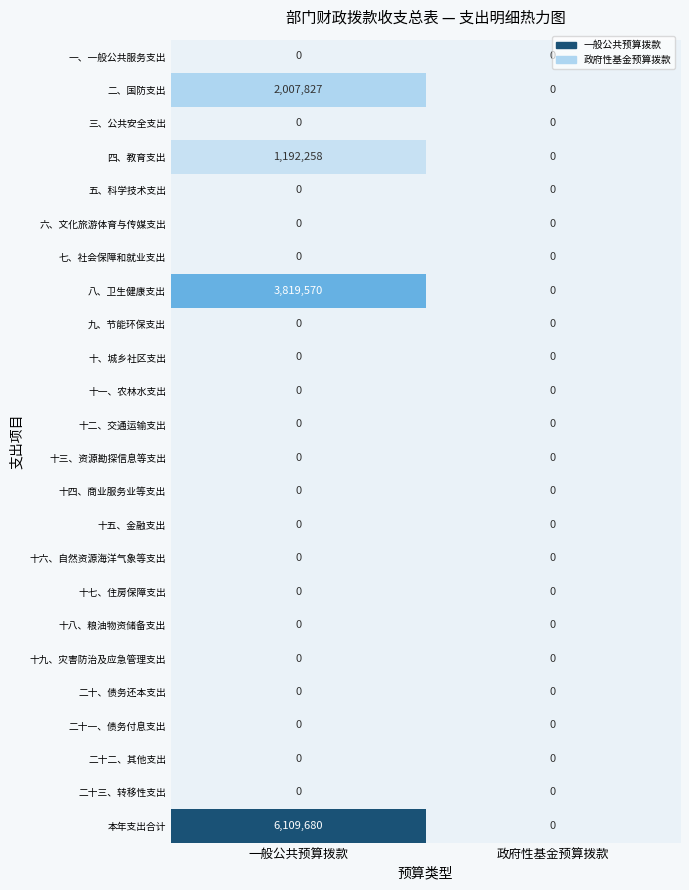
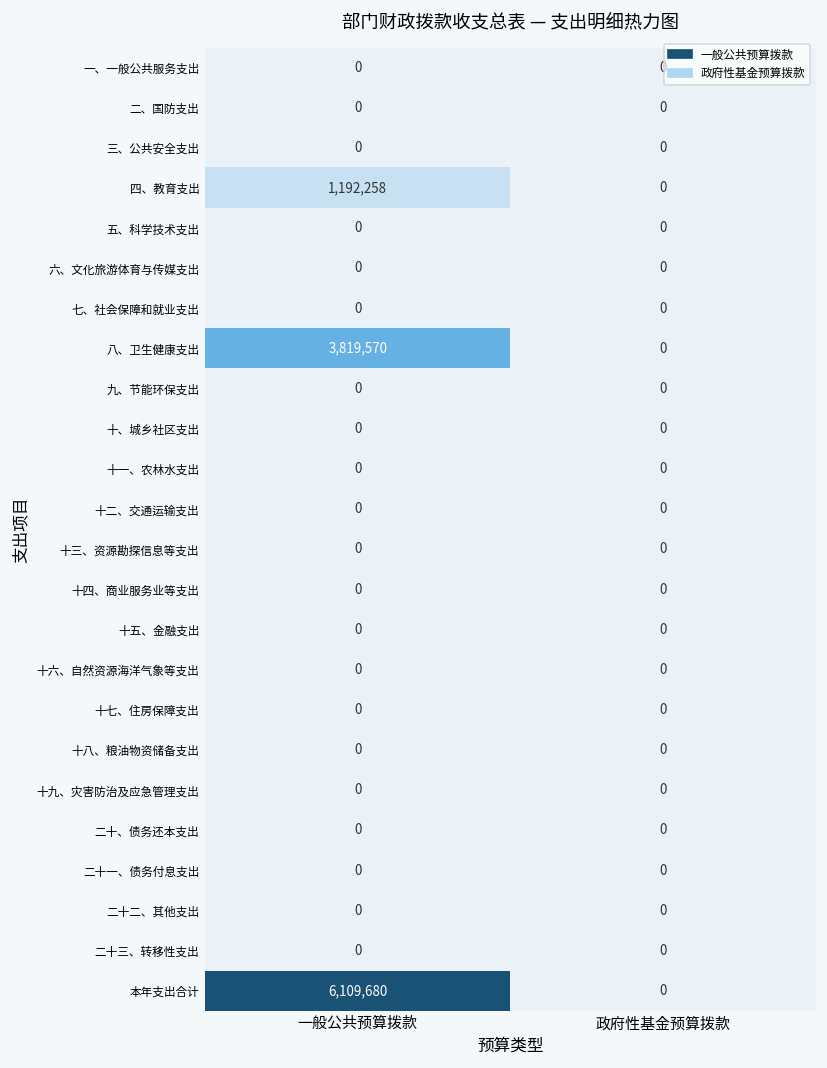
  {
    "一、一般公共服务支出": {
      "一般公共预算拨款": "0"
    },
    "二、国防支出": {
-     "一般公共预算拨款": "2,007,827",
+     "一般公共预算拨款": "0",
      "政府性基金预算拨款": "0"
    },
    "三、公共安全支出": {
      "一般公共预算拨款": "0",
      "政府性基金预算拨款": "0"
    },
    "四、教育支出": {
      "一般公共预算拨款": "1,192,258",
      "政府性基金预算拨款": "0"
    },
    "五、科学技术支出": {
      "一般公共预算拨款": "0",
      "政府性基金预算拨款": "0"
    },
    "六、文化旅游体育与传媒支出": {
      "一般公共预算拨款": "0",
      "政府性基金预算拨款": "0"
    },
    "七、社会保障和就业支出": {
      "一般公共预算拨款": "0",
      "政府性基金预算拨款": "0"
    },
    "八、卫生健康支出": {
      "一般公共预算拨款": "3,819,570",
      "政府性基金预算拨款": "0"
    },
    "九、节能环保支出": {
      "一般公共预算拨款": "0",
      "政府性基金预算拨款": "0"
    },
    "十、城乡社区支出": {
      "一般公共预算拨款": "0",
      "政府性基金预算拨款": "0"
    },
    "十一、农林水支出": {
      "一般公共预算拨款": "0",
      "政府性基金预算拨款": "0"
    },
    "十二、交通运输支出": {
      "一般公共预算拨款": "0",
      "政府性基金预算拨款": "0"
    },
    "十三、资源勘探信息等支出": {
      "一般公共预算拨款": "0",
      "政府性基金预算拨款": "0"
    },
    "十四、商业服务业等支出": {
      "一般公共预算拨款": "0",
      "政府性基金预算拨款": "0"
    },
    "十五、金融支出": {
      "一般公共预算拨款": "0",
      "政府性基金预算拨款": "0"
    },
    "十六、自然资源海洋气象等支出": {
      "一般公共预算拨款": "0",
      "政府性基金预算拨款": "0"
    },
    "十七、住房保障支出": {
      "一般公共预算拨款": "0",
      "政府性基金预算拨款": "0"
    },
    "十八、粮油物资储备支出": {
      "一般公共预算拨款": "0",
      "政府性基金预算拨款": "0"
    },
    "十九、灾害防治及应急管理支出": {
      "一般公共预算拨款": "0",
      "政府性基金预算拨款": "0"
    },
    "二十、债务还本支出": {
      "一般公共预算拨款": "0",
      "政府性基金预算拨款": "0"
    },
    "二十一、债务付息支出": {
      "一般公共预算拨款": "0",
      "政府性基金预算拨款": "0"
    },
    "二十二、其他支出": {
      "一般公共预算拨款": "0",
      "政府性基金预算拨款": "0"
    },
    "二十三、转移性支出": {
      "一般公共预算拨款": "0",
      "政府性基金预算拨款": "0"
    },
    "本年支出合计": {
      "一般公共预算拨款": "6,109,680",
      "政府性基金预算拨款": "0"
    }
  }
